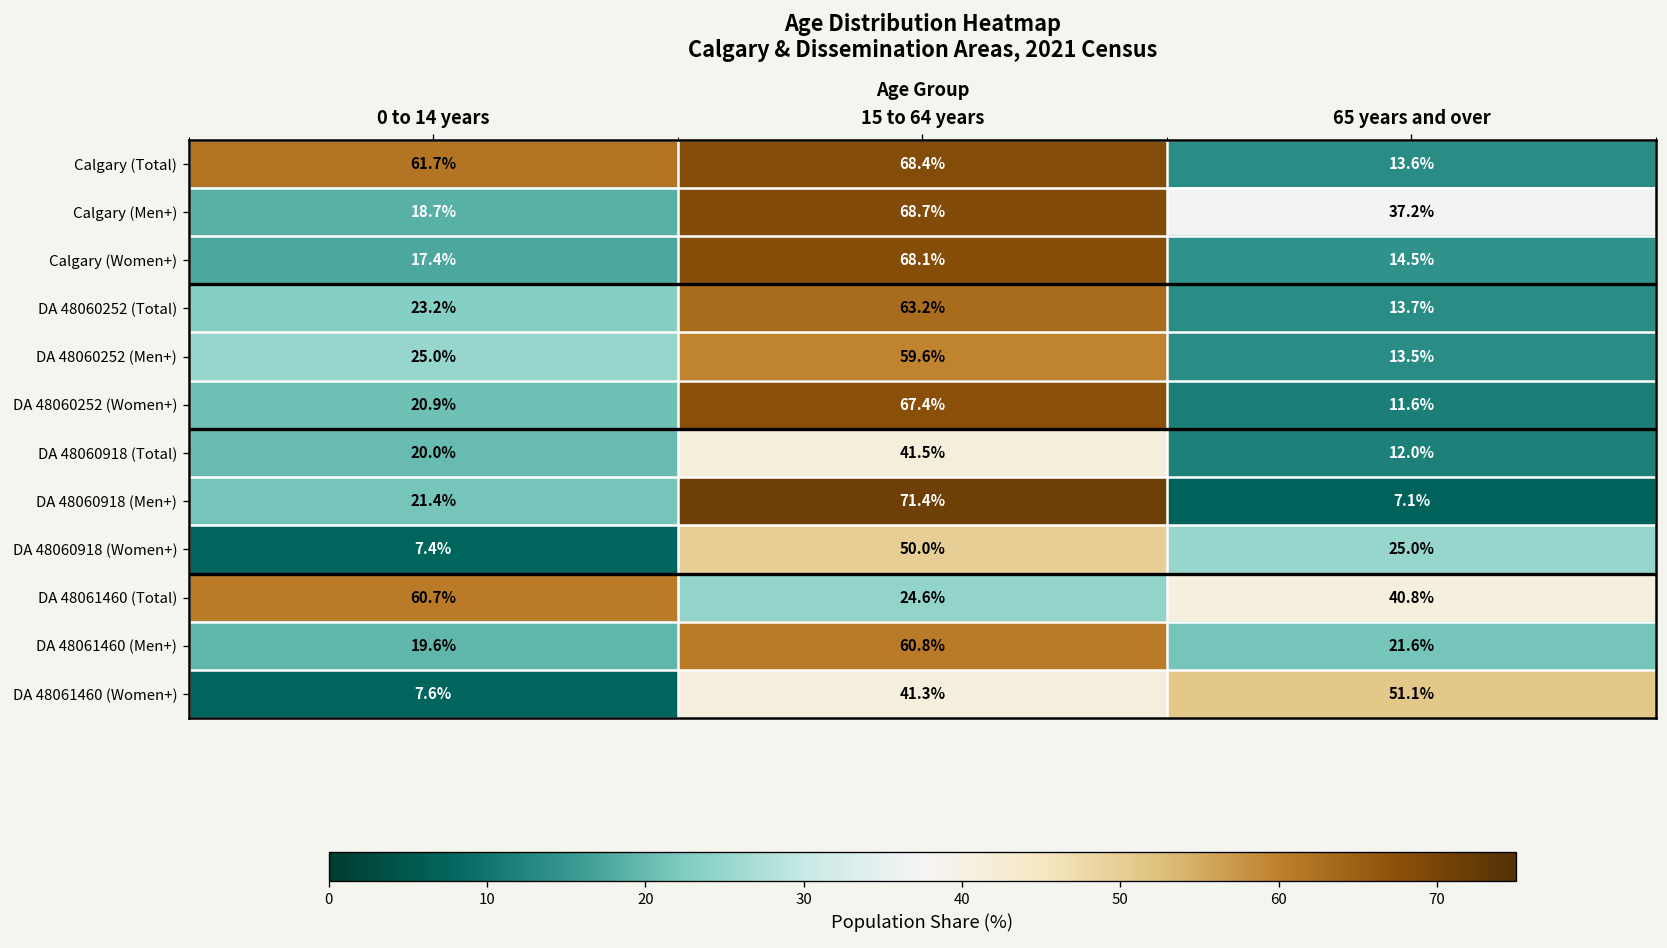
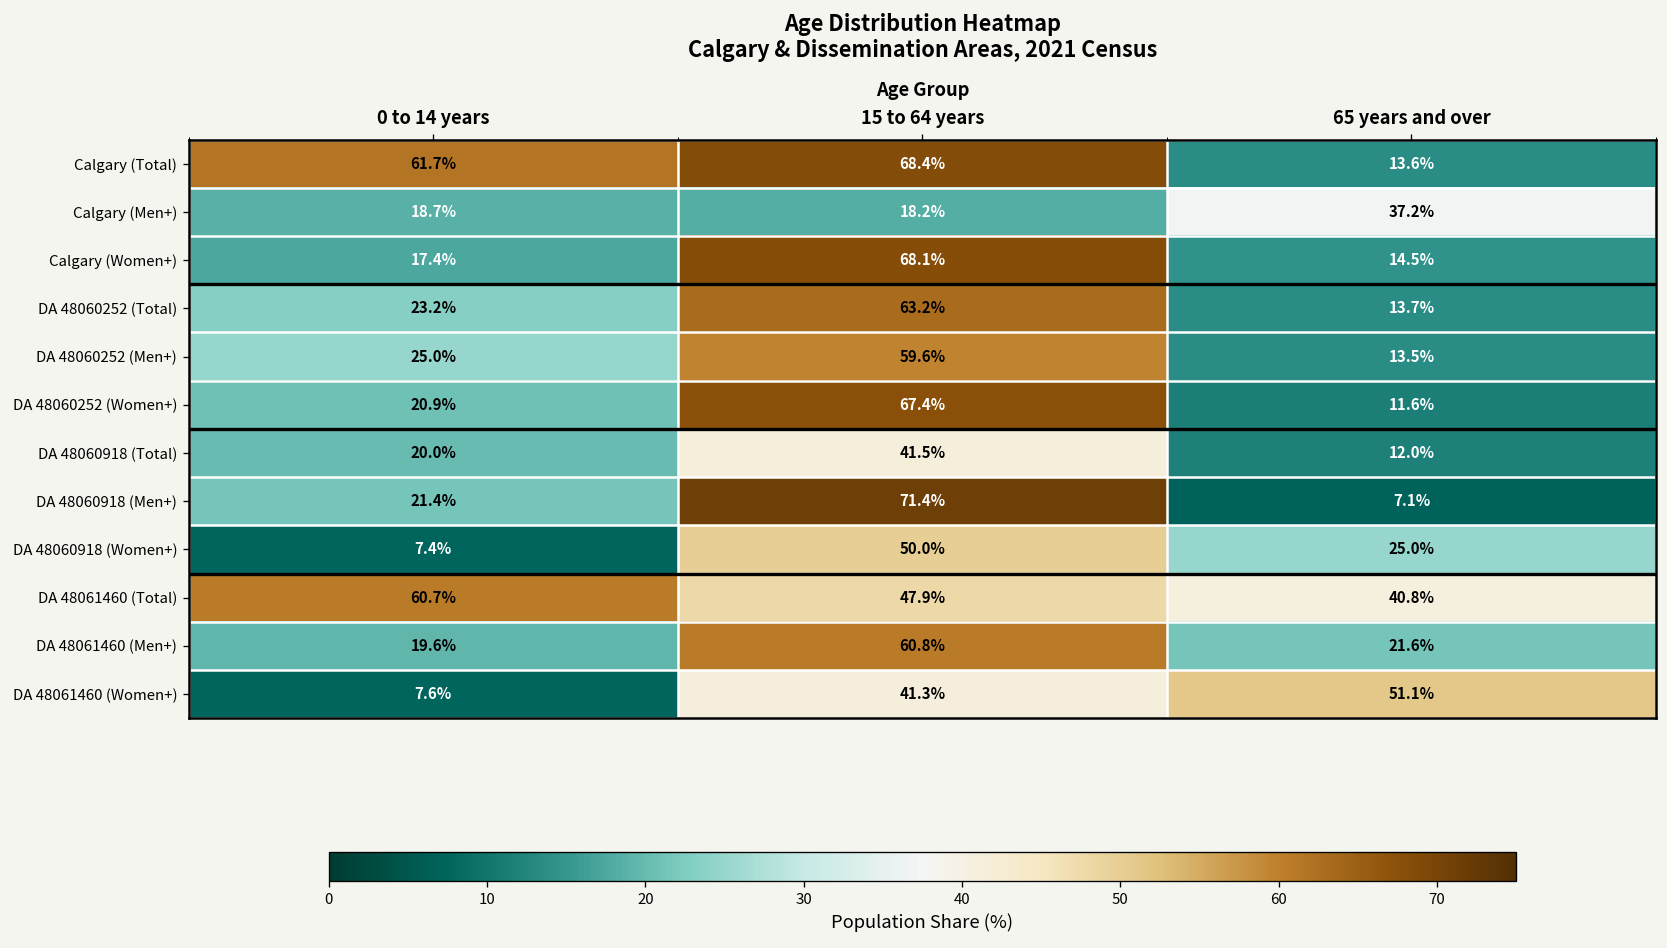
  {
    "Calgary (Total)": {
      "0 to 14 years": "61.7%",
      "15 to 64 years": "68.4%",
      "65 years and over": "13.6%"
    },
    "Calgary (Men+)": {
      "0 to 14 years": "18.7%",
-     "15 to 64 years": "68.7%",
+     "15 to 64 years": "18.2%",
      "65 years and over": "37.2%"
    },
    "Calgary (Women+)": {
      "0 to 14 years": "17.4%",
      "15 to 64 years": "68.1%",
      "65 years and over": "14.5%"
    },
    "DA 48060252 (Total)": {
      "0 to 14 years": "23.2%",
      "15 to 64 years": "63.2%",
      "65 years and over": "13.7%"
    },
    "DA 48060252 (Men+)": {
      "0 to 14 years": "25.0%",
      "15 to 64 years": "59.6%",
      "65 years and over": "13.5%"
    },
    "DA 48060252 (Women+)": {
      "0 to 14 years": "20.9%",
      "15 to 64 years": "67.4%",
      "65 years and over": "11.6%"
    },
    "DA 48060918 (Total)": {
      "0 to 14 years": "20.0%",
      "15 to 64 years": "41.5%",
      "65 years and over": "12.0%"
    },
    "DA 48060918 (Men+)": {
      "0 to 14 years": "21.4%",
      "15 to 64 years": "71.4%",
      "65 years and over": "7.1%"
    },
    "DA 48060918 (Women+)": {
      "0 to 14 years": "7.4%",
      "15 to 64 years": "50.0%",
      "65 years and over": "25.0%"
    },
    "DA 48061460 (Total)": {
      "0 to 14 years": "60.7%",
-     "15 to 64 years": "24.6%",
+     "15 to 64 years": "47.9%",
      "65 years and over": "40.8%"
    },
    "DA 48061460 (Men+)": {
      "0 to 14 years": "19.6%",
      "15 to 64 years": "60.8%",
      "65 years and over": "21.6%"
    },
    "DA 48061460 (Women+)": {
      "0 to 14 years": "7.6%",
      "15 to 64 years": "41.3%",
      "65 years and over": "51.1%"
    }
  }
